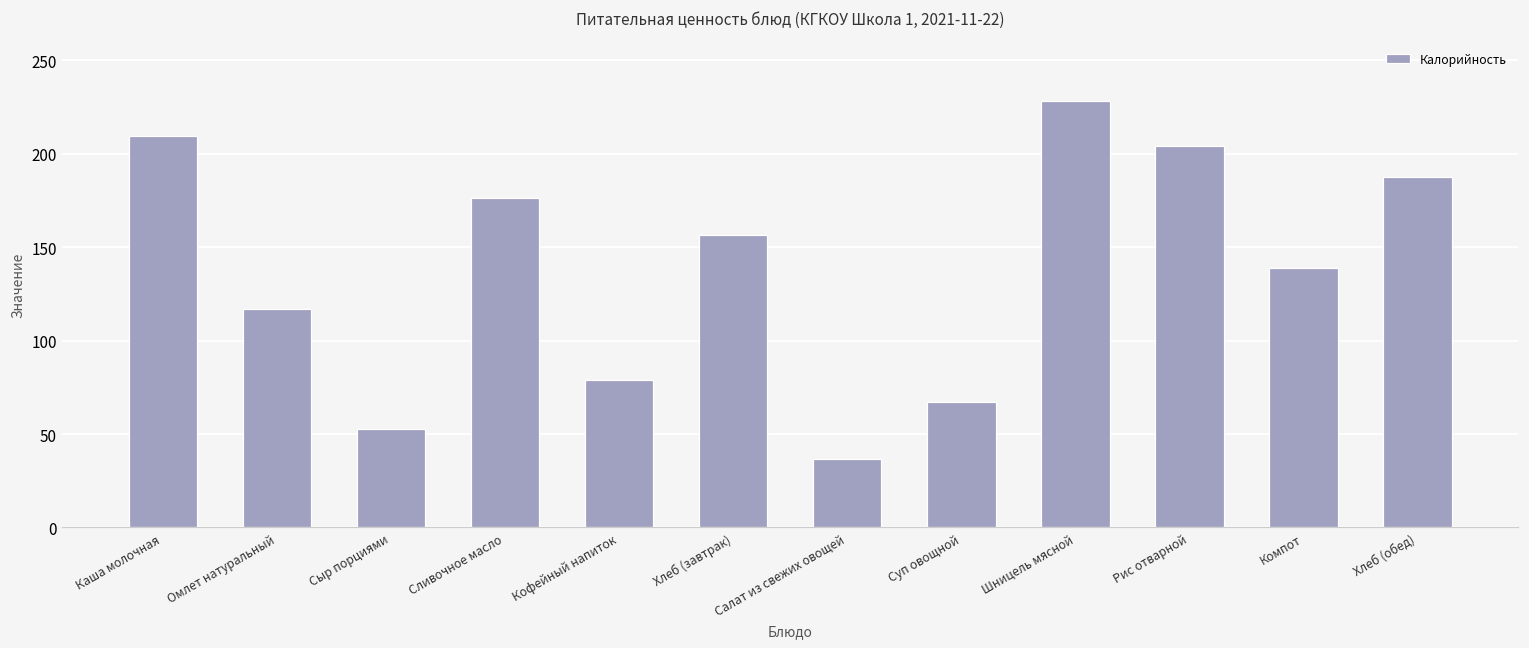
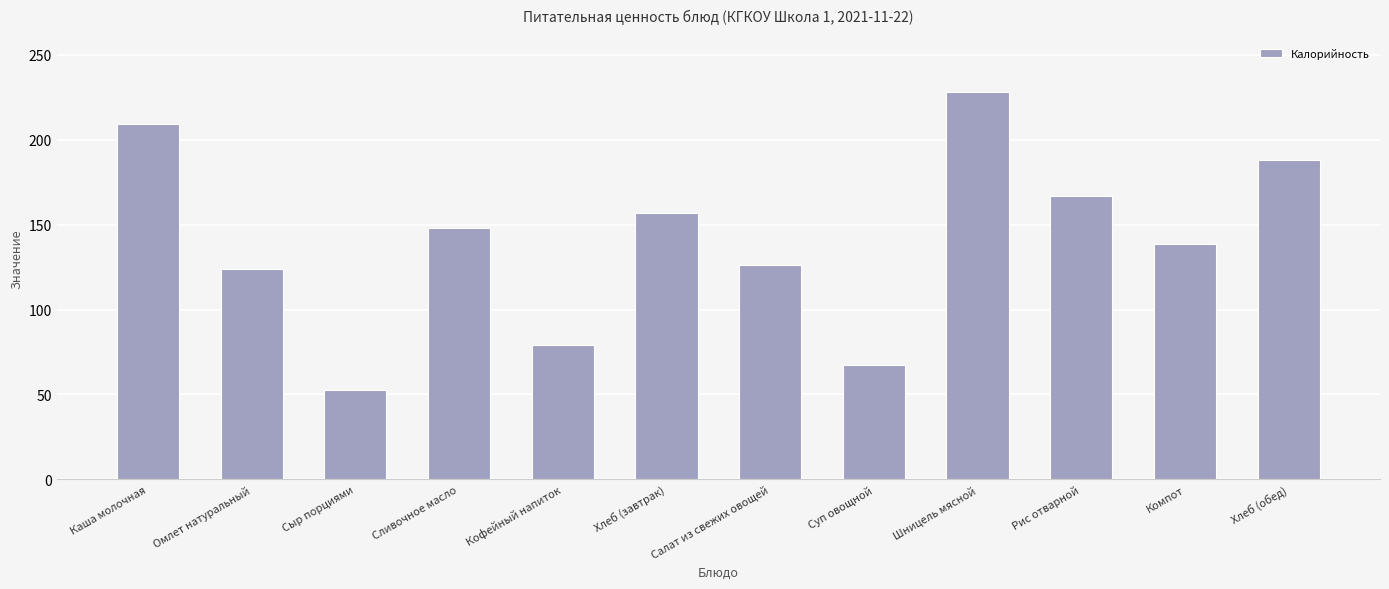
  {
    "Каша молочная": 210,
-   "Омлет натуральный": 117,
+   "Омлет натуральный": 124,
    "Сыр порциями": 53,
-   "Сливочное масло": 176,
+   "Сливочное масло": 148,
    "Кофейный напиток": 79,
    "Хлеб (завтрак)": 157,
-   "Салат из свежих овощей": 37,
+   "Салат из свежих овощей": 126,
    "Суп овощной": 67,
    "Шницель мясной": 228,
-   "Рис отварной": 204,
+   "Рис отварной": 167,
    "Компот": 139,
    "Хлеб (обед)": 188
  }
